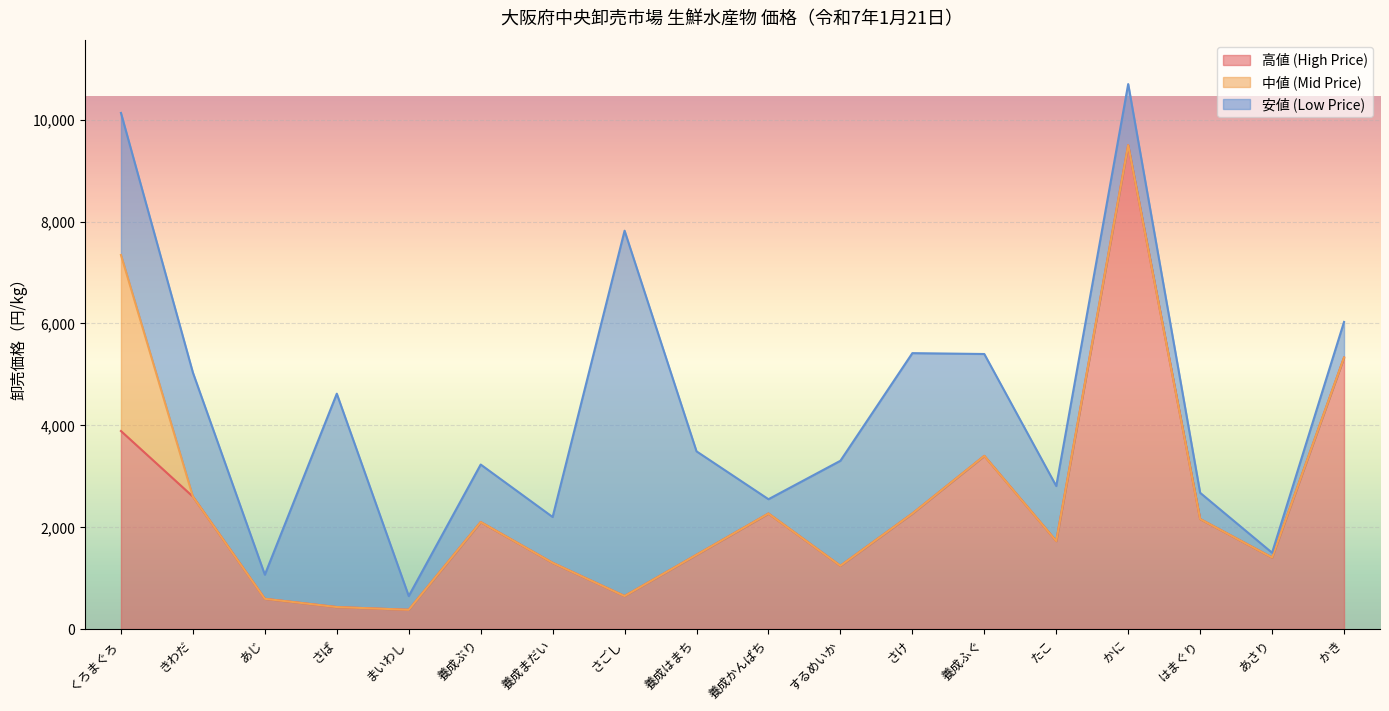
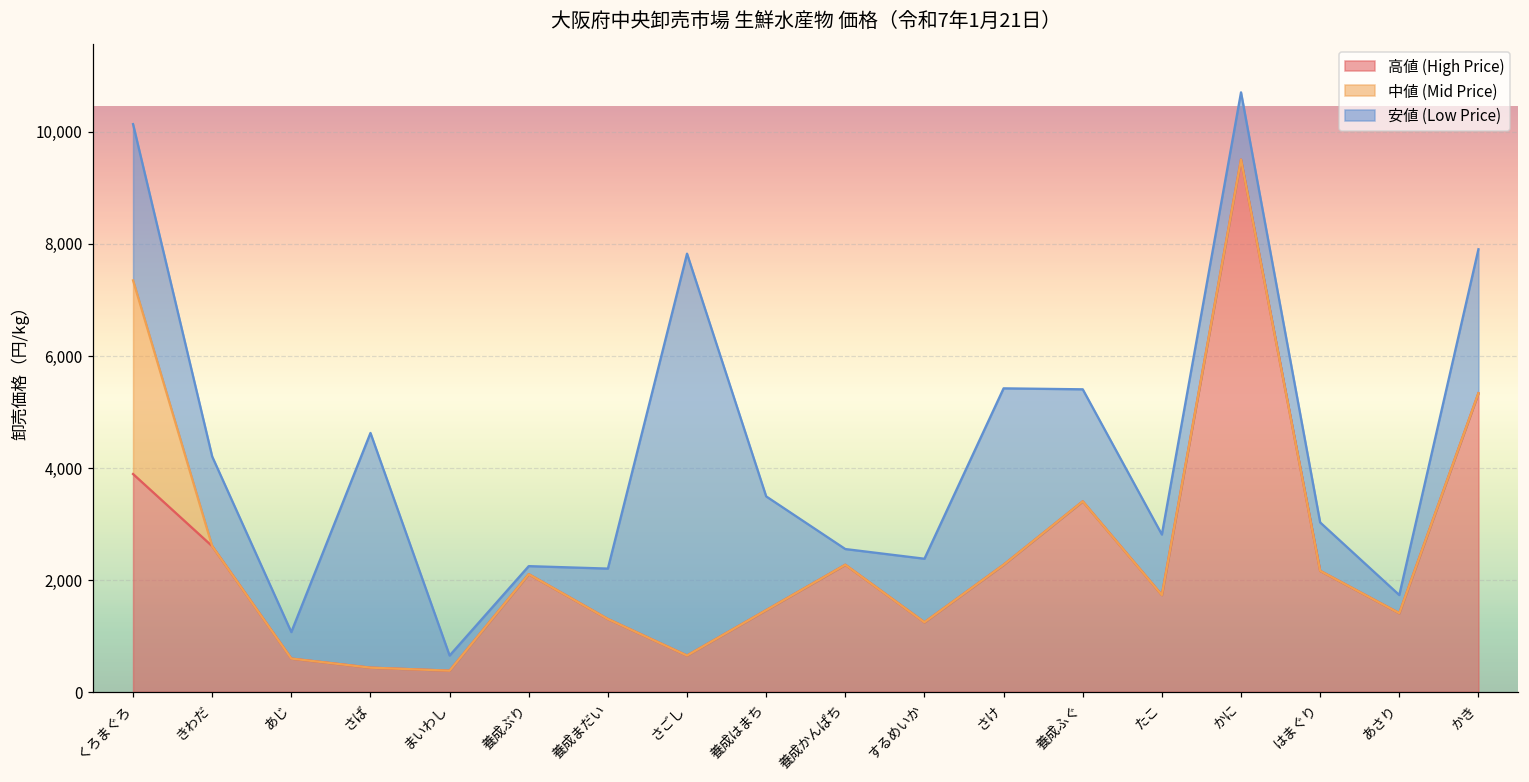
  {
    "安値 (Low Price)": {
      "くろまぐろ": "2,800",
-     "きわだ": "2,400",
+     "きわだ": "1,600",
      "あじ": "500",
      "さば": "4,200",
      "まいわし": "300",
-     "養成ぶり": "1,100",
+     "養成ぶり": "100",
      "養成まだい": "900",
      "さごし": "7,200",
      "養成はまち": "2,000",
      "養成かんぱち": "300",
-     "するめいか": "2,100",
+     "するめいか": "1,100",
      "さけ": "3,100",
      "養成ふぐ": "2,000",
      "たこ": "1,100",
      "かに": "1,200",
-     "はまぐり": "500",
-     "あさり": "100",
-     "かき": "700"
+     "はまぐり": "900",
+     "あさり": "300",
+     "かき": "2,600"
    }
  }
